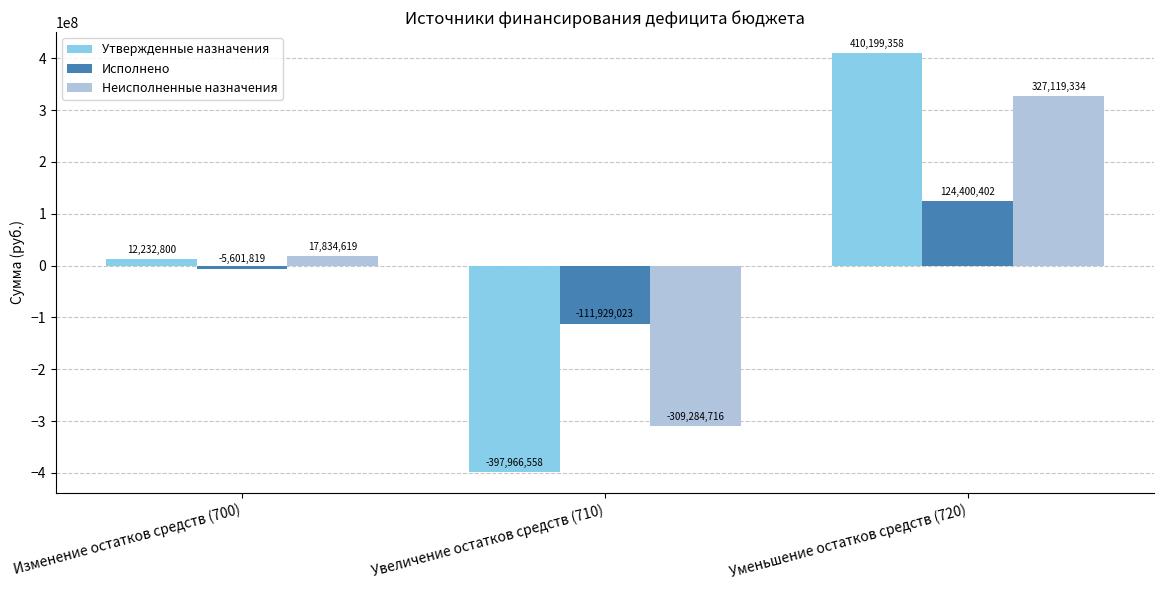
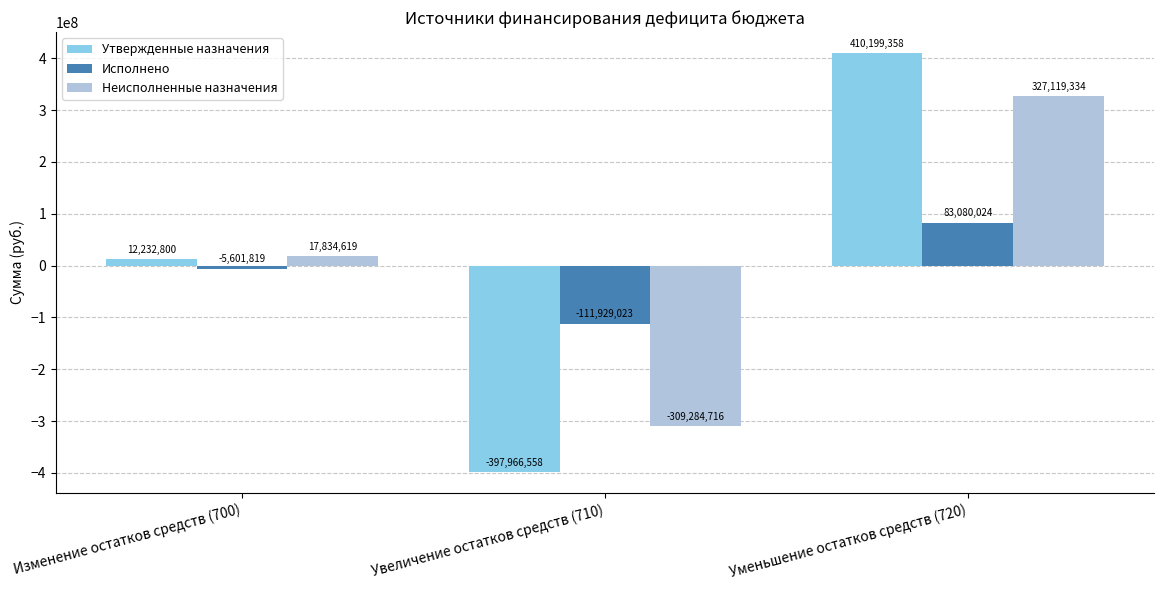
  {
    "Исполнено": {
      "Изменение остатков средств (700)": "-5,601,819",
      "Увеличение остатков средств (710)": "-111,929,023",
-     "Уменьшение остатков средств (720)": "124,400,402"
+     "Уменьшение остатков средств (720)": "83,080,024"
    }
  }
